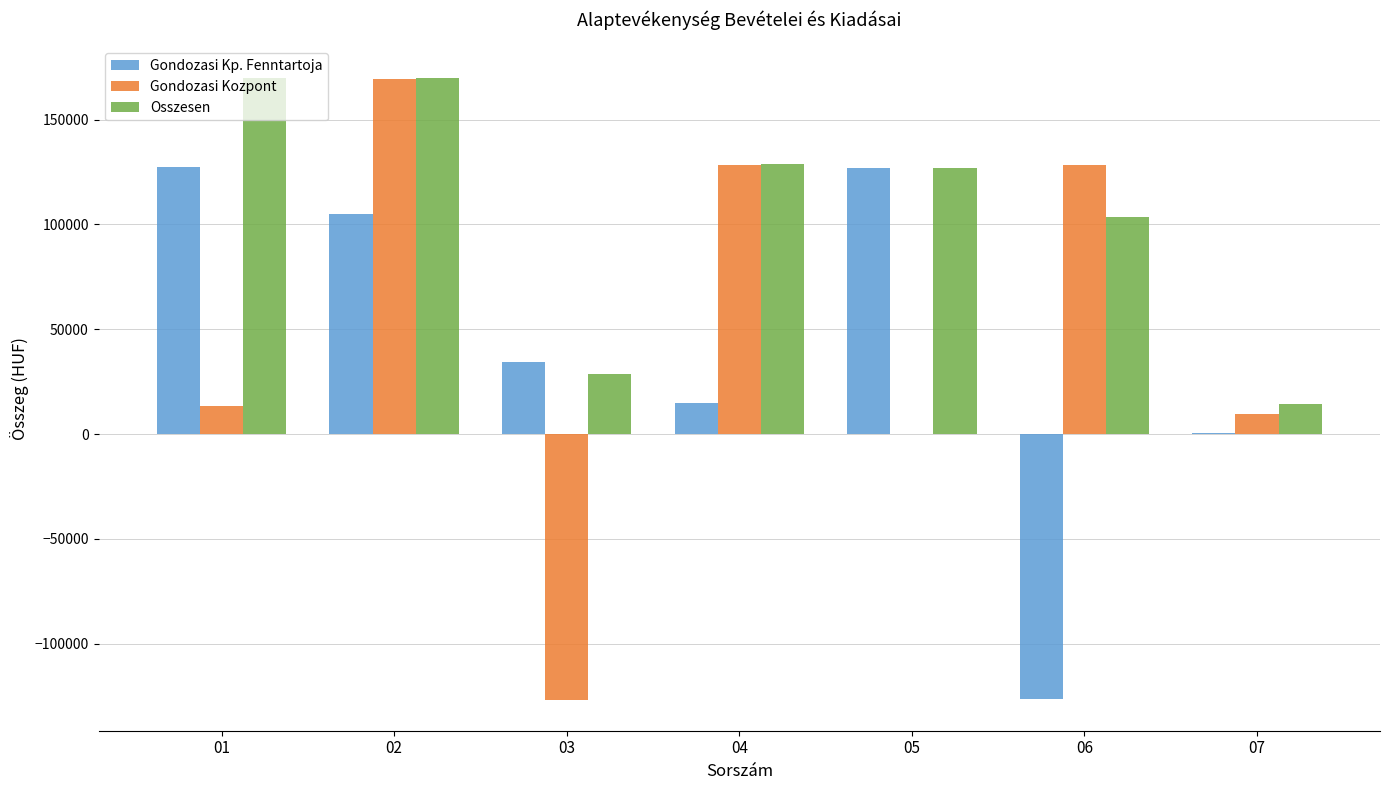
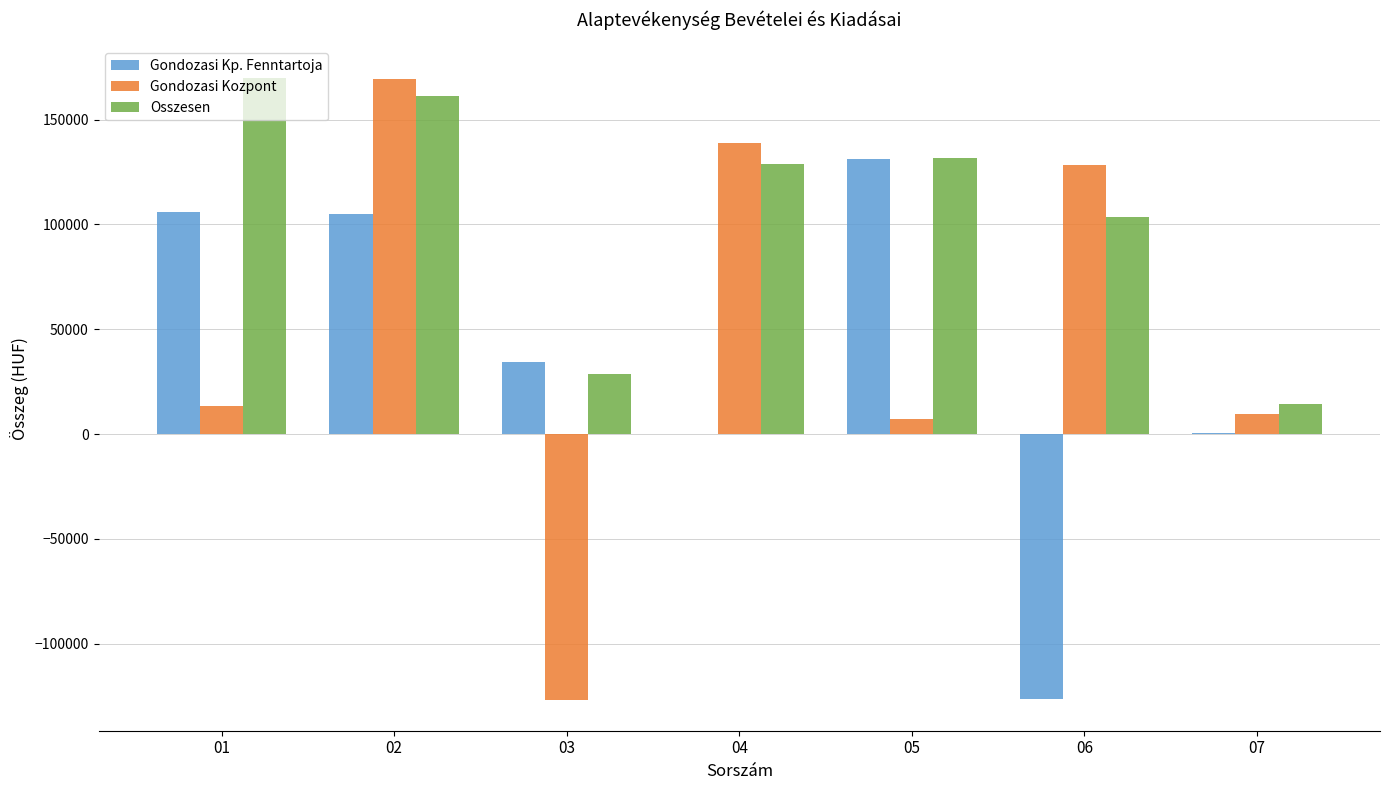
  {
    "Gondozasi Kp. Fenntartoja": {
-     "01": 127000,
+     "01": 106000,
      "02": 105000,
      "03": 35000,
-     "04": 15000,
-     "05": 127000,
+     "04": 0,
+     "05": 131000,
      "06": -127000
    },
    "Gondozasi Kozpont": {
      "01": 13000,
      "02": 170000,
      "03": -127000,
-     "04": 129000,
-     "05": 0,
+     "04": 139000,
+     "05": 7000,
      "06": 129000,
      "07": 9000
    },
    "Osszesen": {
-     "02": 170000,
+     "02": 161000,
      "03": 29000,
      "04": 129000,
-     "05": 127000,
+     "05": 132000,
      "06": 104000,
      "07": 14000
    }
  }
